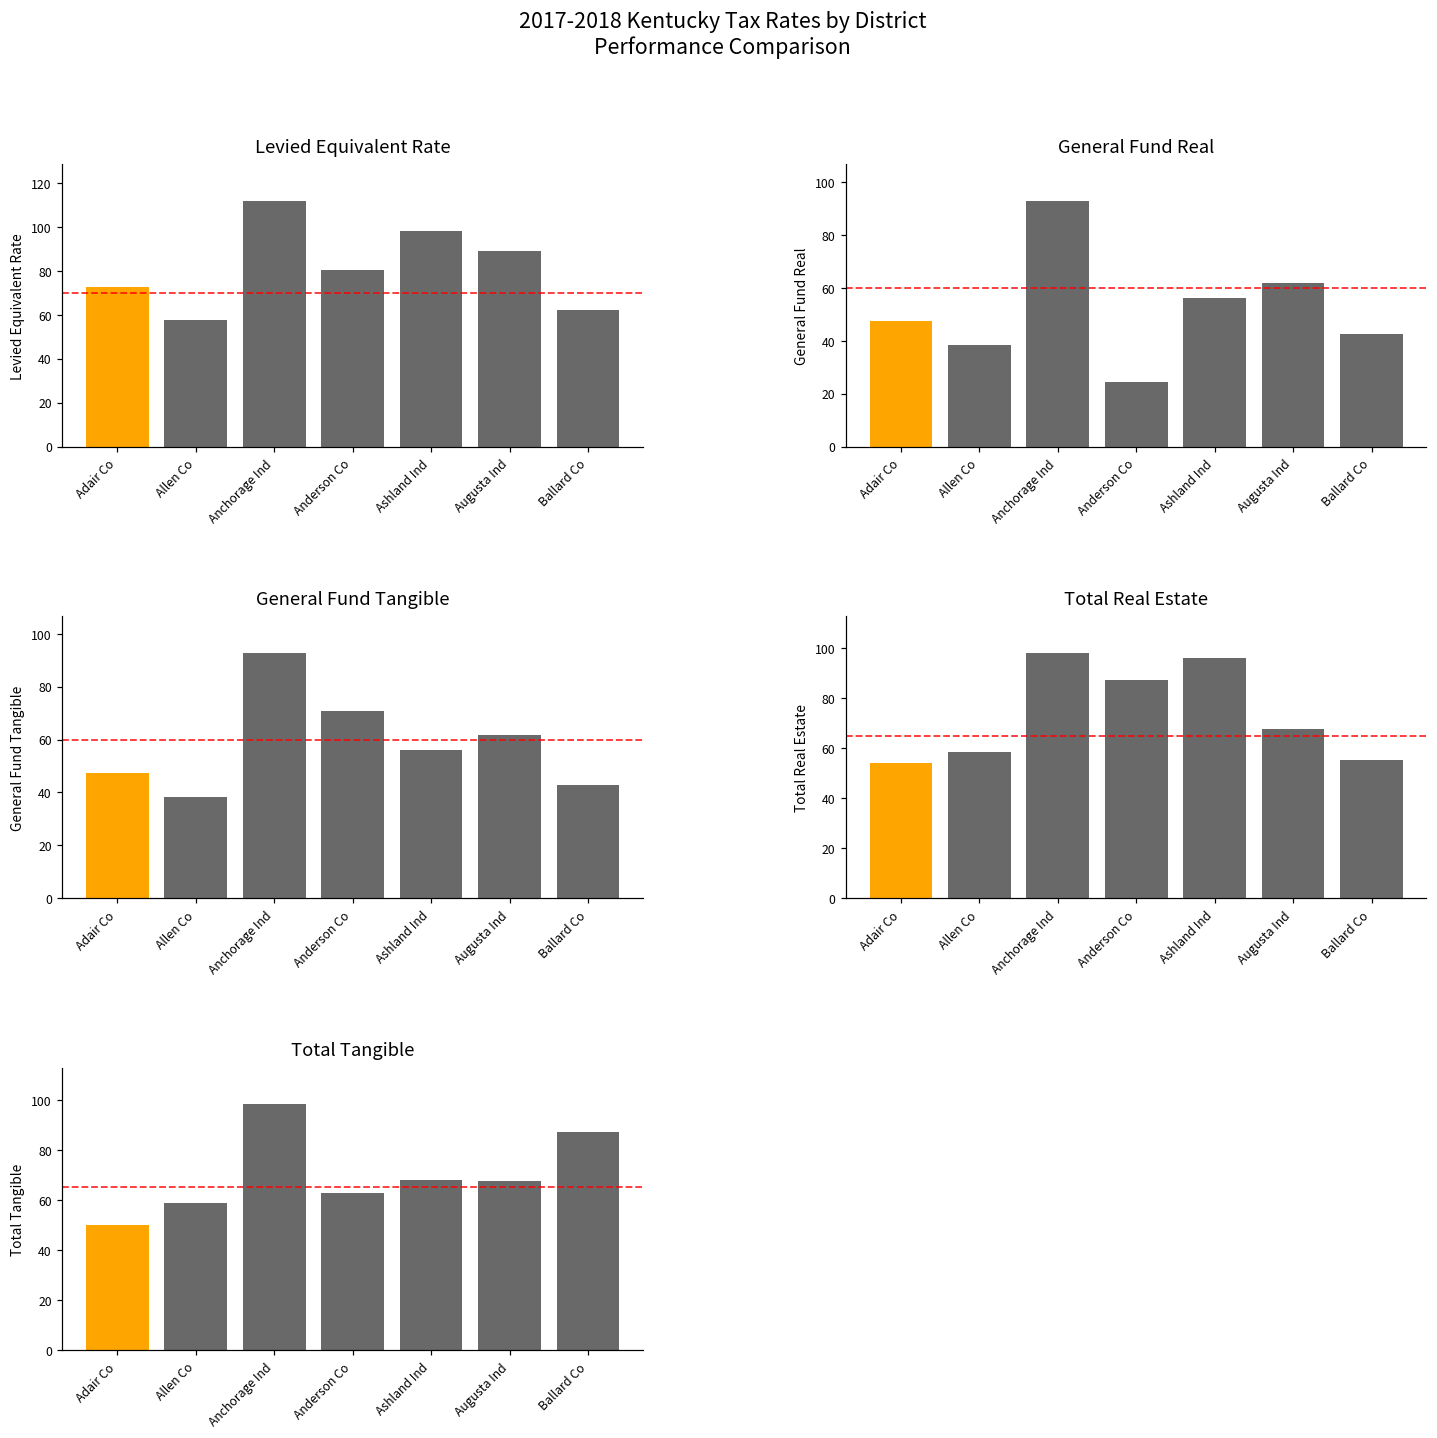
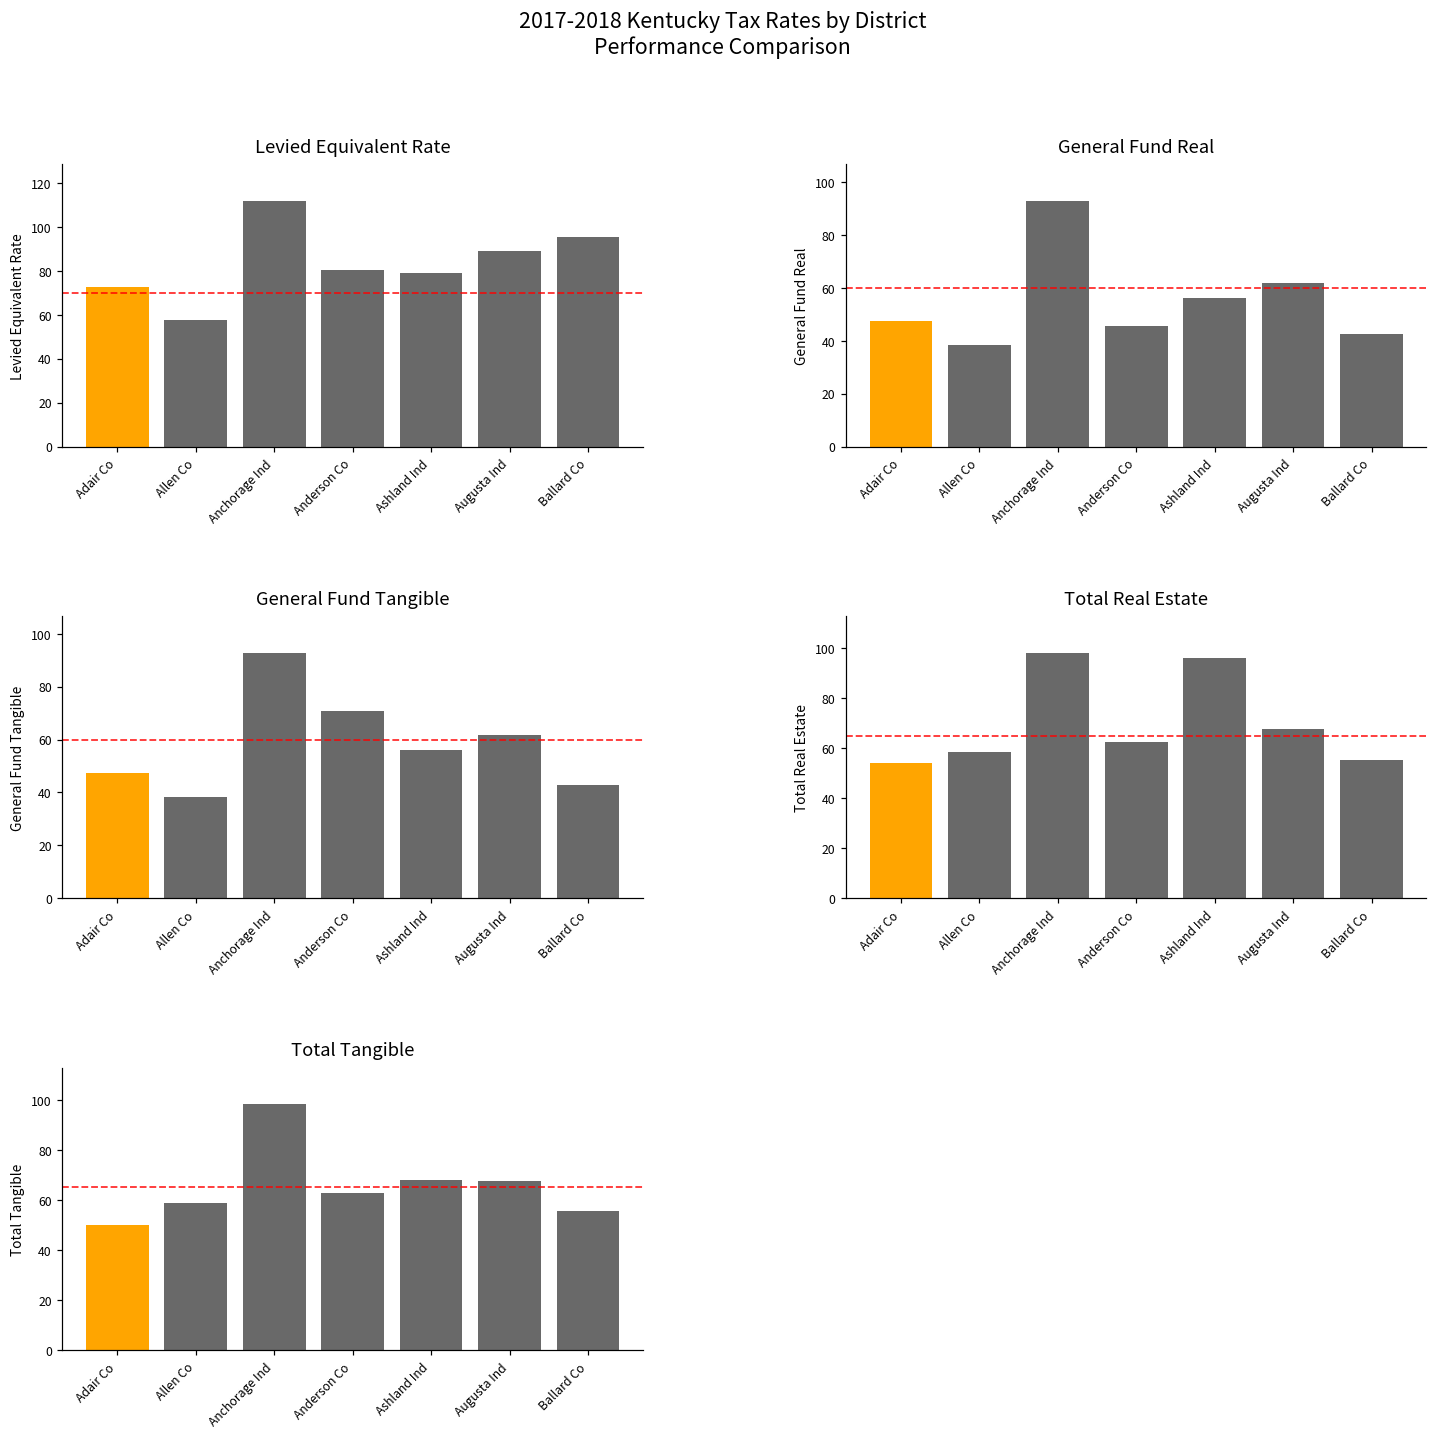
  {
    "Levied Equivalent Rate": {
      "Adair Co": 73,
      "Allen Co": 58,
      "Anchorage Ind": 112,
      "Anderson Co": 81,
-     "Ashland Ind": 98,
+     "Ashland Ind": 79,
      "Augusta Ind": 89,
-     "Ballard Co": 62
+     "Ballard Co": 95
    },
    "General Fund Real": {
      "Adair Co": 48,
      "Allen Co": 38,
      "Anchorage Ind": 93,
-     "Anderson Co": 24,
+     "Anderson Co": 45,
      "Ashland Ind": 56,
      "Augusta Ind": 62,
      "Ballard Co": 43
    },
    "General Fund Tangible": {
      "Adair Co": 48,
      "Allen Co": 38,
      "Anchorage Ind": 93,
      "Anderson Co": 71,
      "Ashland Ind": 56,
      "Augusta Ind": 62,
      "Ballard Co": 43
    },
    "Total Real Estate": {
      "Adair Co": 54,
      "Allen Co": 59,
      "Anchorage Ind": 98,
-     "Anderson Co": 87,
+     "Anderson Co": 63,
      "Ashland Ind": 96,
      "Augusta Ind": 68,
      "Ballard Co": 56
    },
    "Total Tangible": {
      "Adair Co": 50,
      "Allen Co": 59,
      "Anchorage Ind": 98,
      "Anderson Co": 63,
      "Ashland Ind": 68,
      "Augusta Ind": 68,
-     "Ballard Co": 87
+     "Ballard Co": 56
    }
  }
